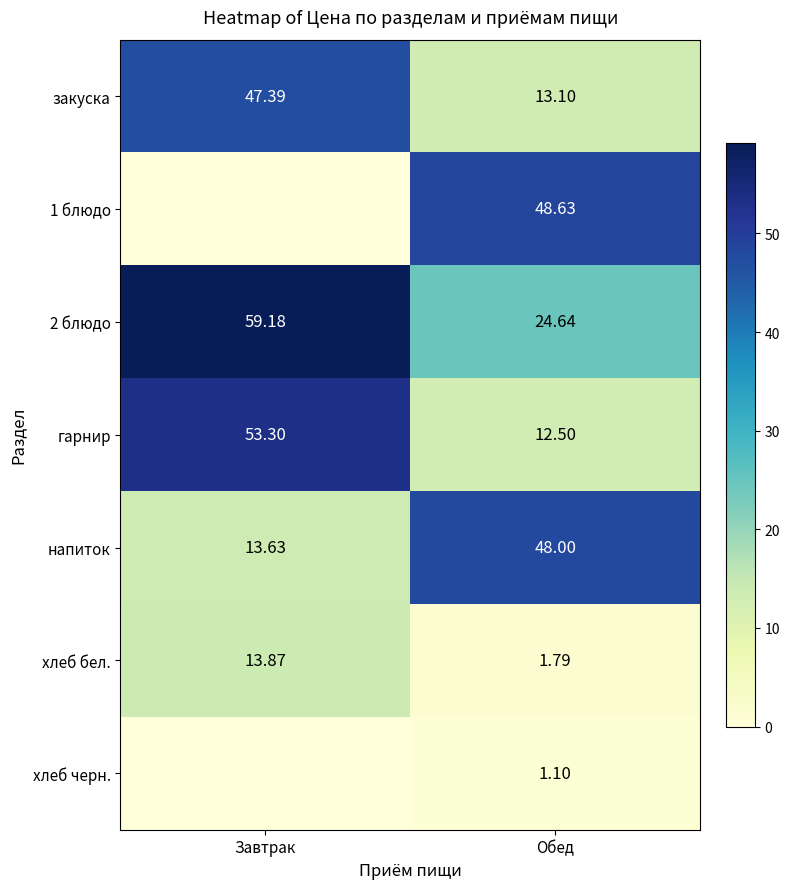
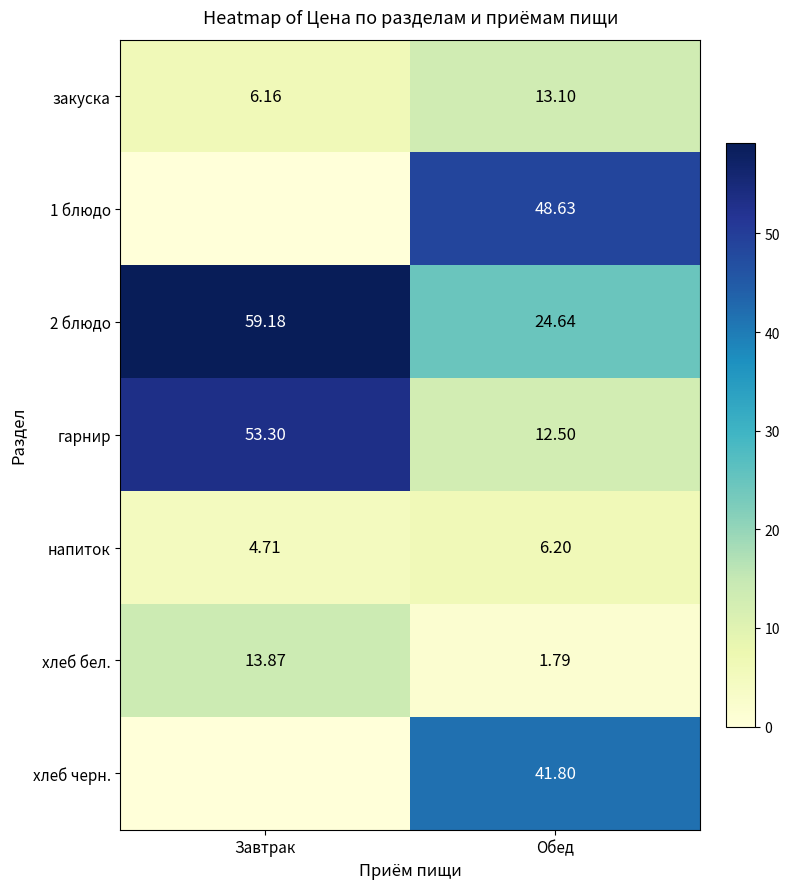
  {
    "закуска": {
-     "Завтрак": 47.39,
+     "Завтрак": 6.16,
      "Обед": 13.10
    },
    "1 блюдо": {
      "Обед": 48.63
    },
    "2 блюдо": {
      "Завтрак": 59.18,
      "Обед": 24.64
    },
    "гарнир": {
      "Завтрак": 53.30,
      "Обед": 12.50
    },
    "напиток": {
-     "Завтрак": 13.63,
-     "Обед": 48.00
+     "Завтрак": 4.71,
+     "Обед": 6.20
    },
    "хлеб бел.": {
      "Завтрак": 13.87,
      "Обед": 1.79
    },
    "хлеб черн.": {
-     "Обед": 1.10
+     "Обед": 41.80
    }
  }
